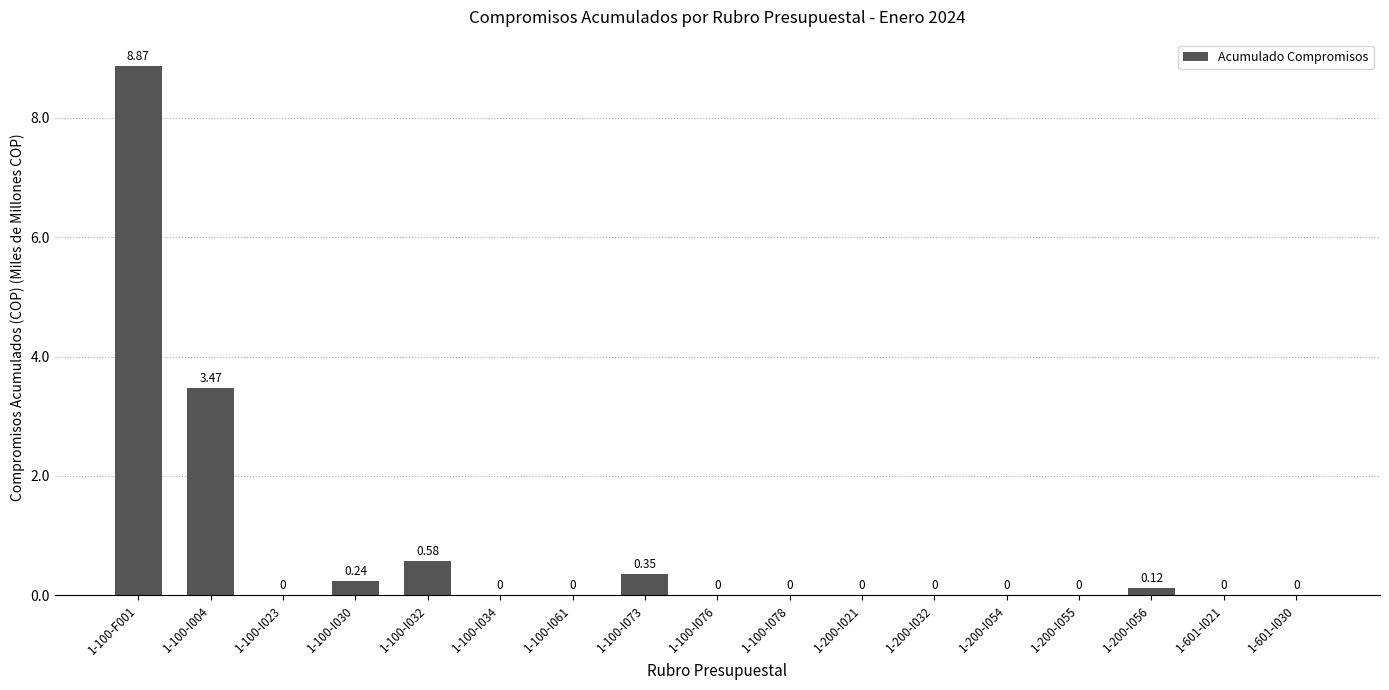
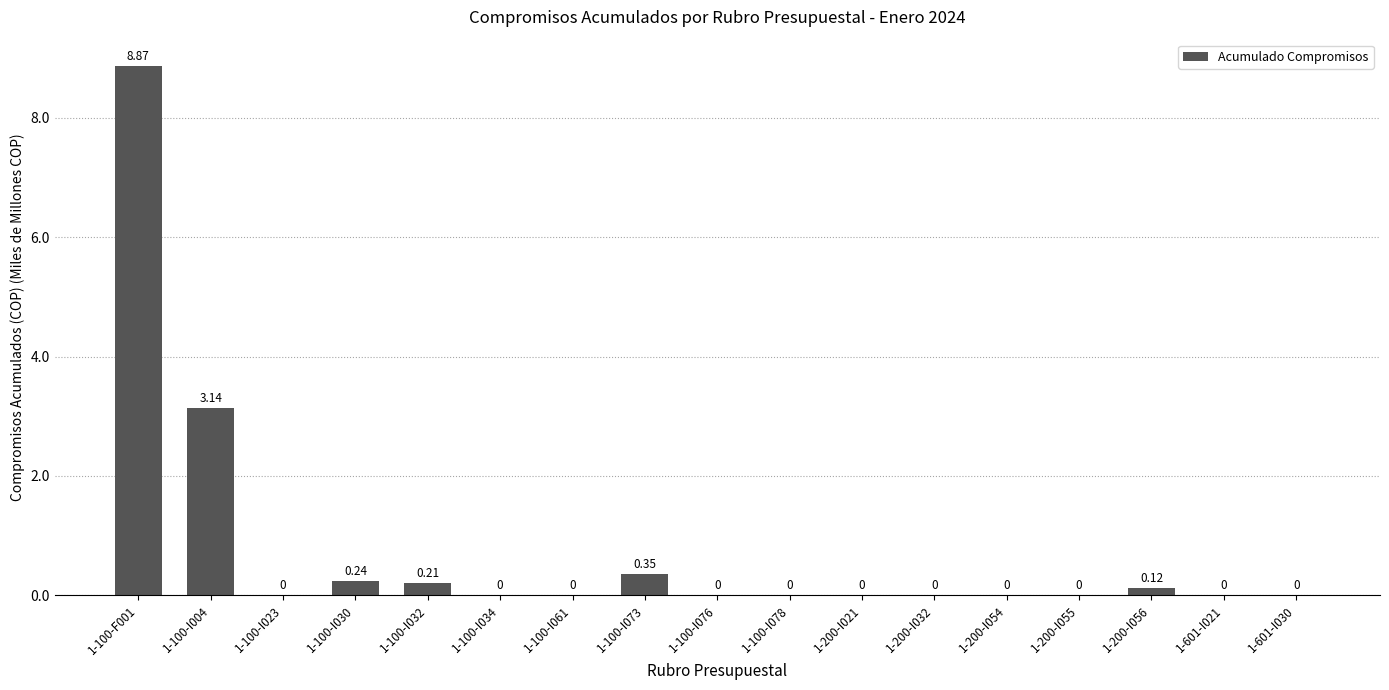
  {
    "1-100-F001": 8.87,
-   "1-100-I004": 3.47,
+   "1-100-I004": 3.14,
    "1-100-I023": 0,
    "1-100-I030": 0.24,
-   "1-100-I032": 0.58,
+   "1-100-I032": 0.21,
    "1-100-I034": 0,
    "1-100-I061": 0,
    "1-100-I073": 0.35,
    "1-100-I076": 0,
    "1-100-I078": 0,
    "1-200-I021": 0,
    "1-200-I032": 0,
    "1-200-I054": 0,
    "1-200-I055": 0,
    "1-200-I056": 0.12,
    "1-601-I021": 0,
    "1-601-I030": 0
  }
